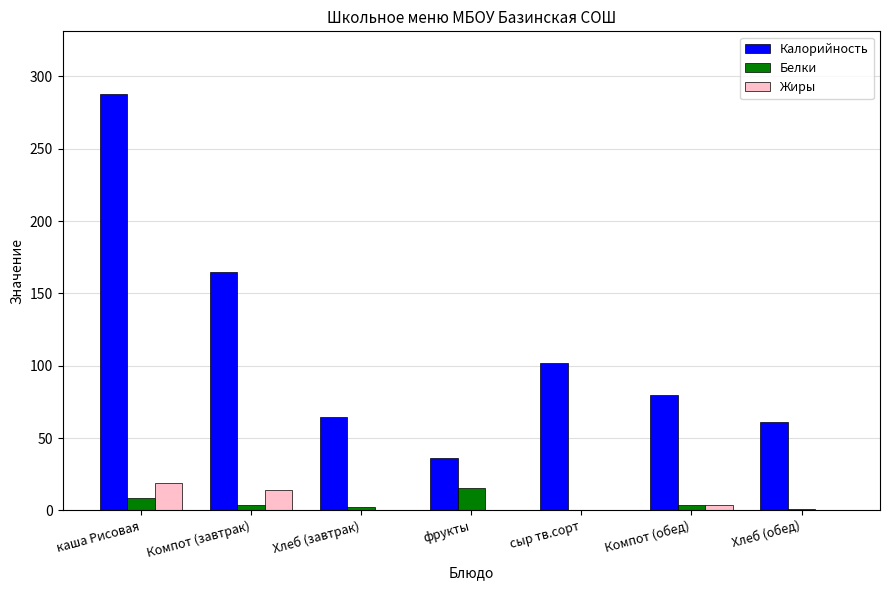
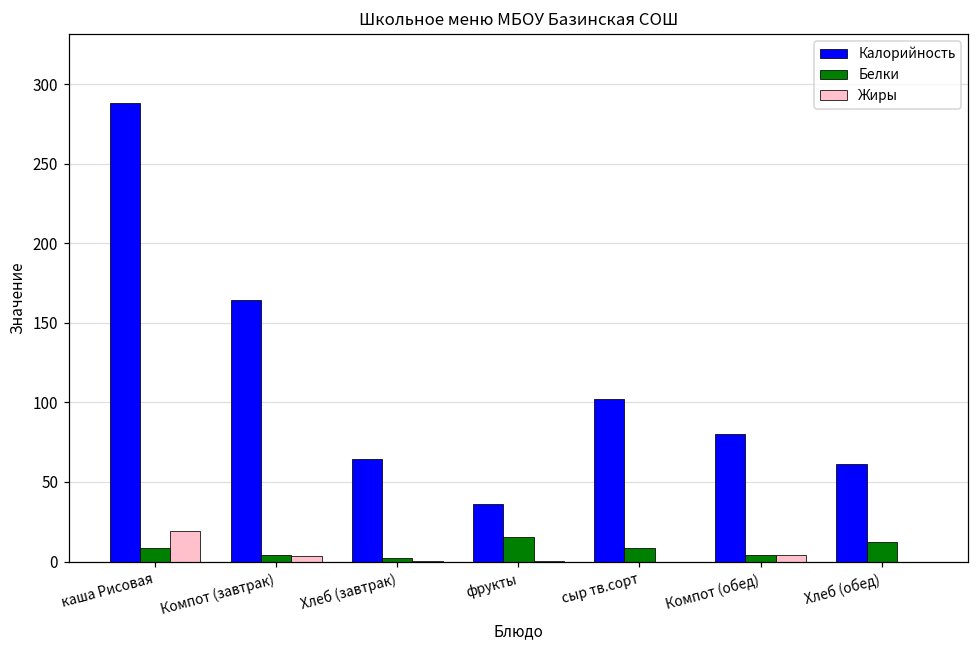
  {
    "Калорийность": {
      "каша Рисовая": 288,
      "Компот (завтрак)": 165,
      "Хлеб (завтрак)": 65,
      "фрукты": 36,
      "сыр тв.сорт": 102,
      "Компот (обед)": 80,
      "Хлеб (обед)": 61
    },
    "Белки": {
      "каша Рисовая": 8,
      "Компот (завтрак)": 4,
      "Хлеб (завтрак)": 2,
      "фрукты": 16,
-     "сыр тв.сорт": 0,
+     "сыр тв.сорт": 9,
      "Компот (обед)": 4,
-     "Хлеб (обед)": 1
+     "Хлеб (обед)": 12
    },
    "Жиры": {
      "каша Рисовая": 19,
-     "Компот (завтрак)": 14,
+     "Компот (завтрак)": 4,
      "сыр тв.сорт": 0,
      "Компот (обед)": 4,
      "Хлеб (обед)": 0
    }
  }
